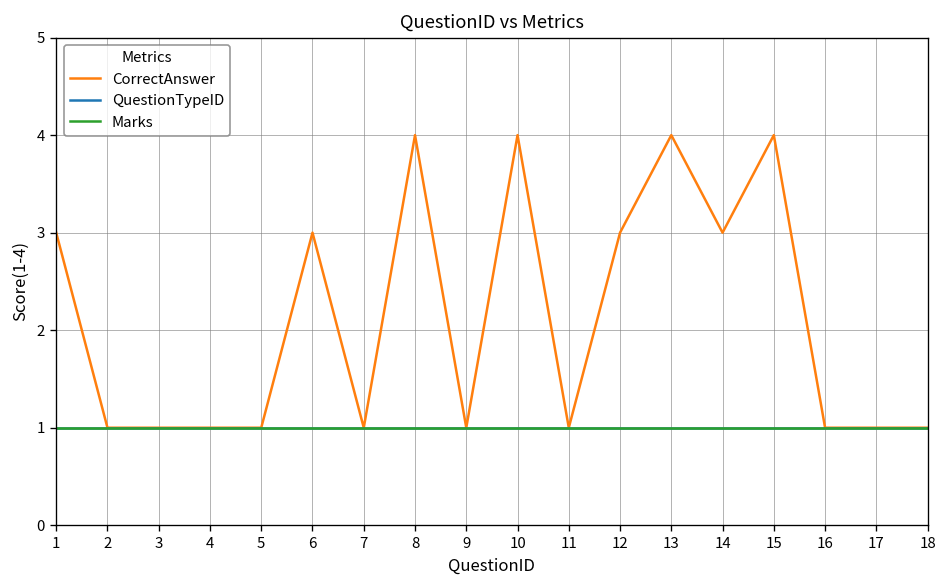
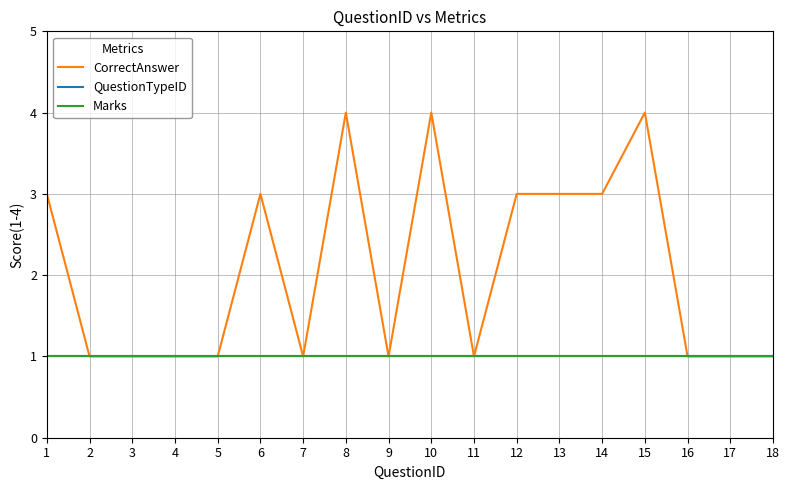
  {
    "CorrectAnswer": {
      "1": 3,
      "6": 3,
      "8": 4,
      "10": 4,
      "12": 3,
-     "13": 4,
+     "13": 3,
      "14": 3,
      "15": 4
    },
    "Marks": {
      "1": 1,
      "6": 1,
      "8": 1,
      "10": 1,
      "12": 1,
      "13": 1,
      "14": 1,
      "15": 1
    }
  }
